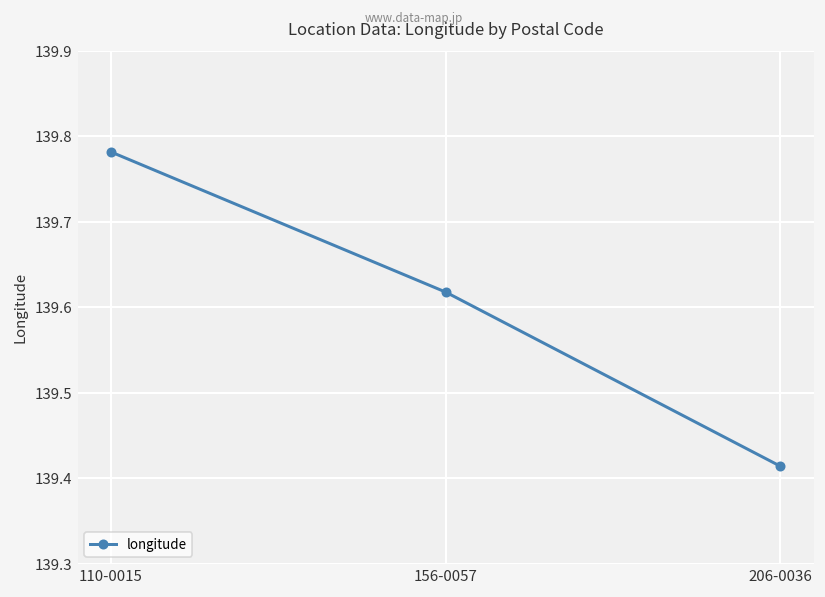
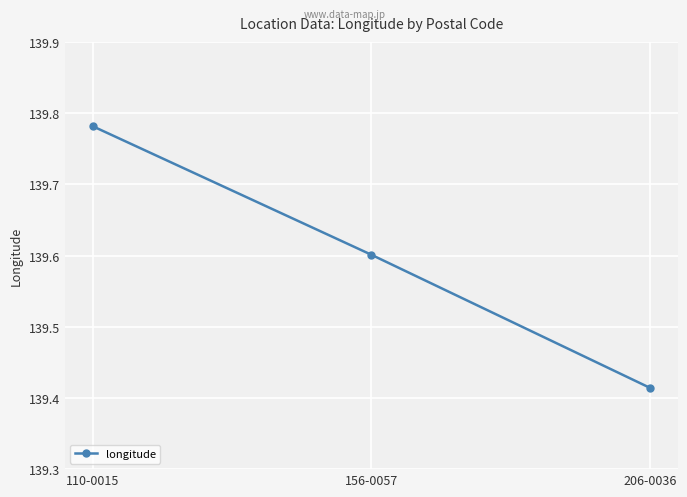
  {
    "110-0015": 139.78,
-   "156-0057": 139.62,
+   "156-0057": 139.60,
    "206-0036": 139.41
  }
